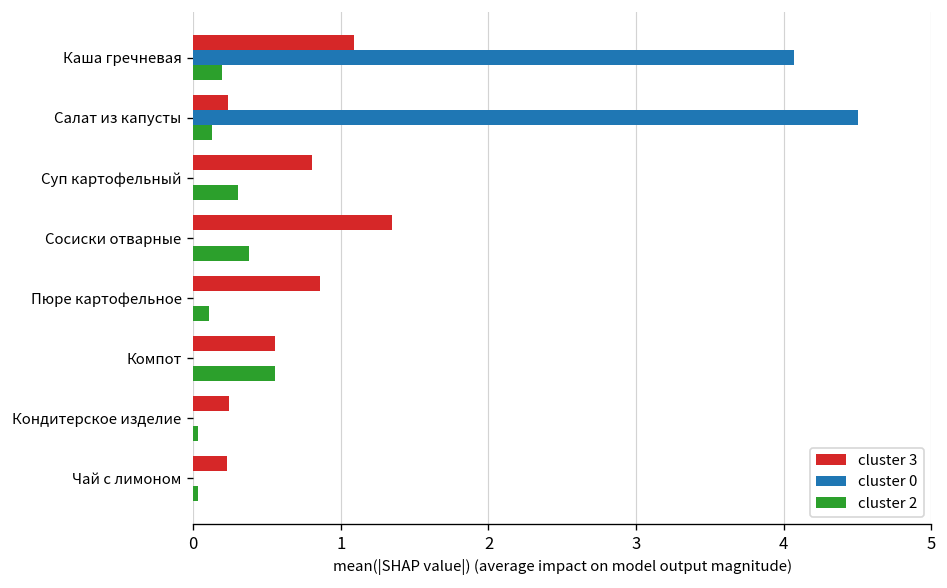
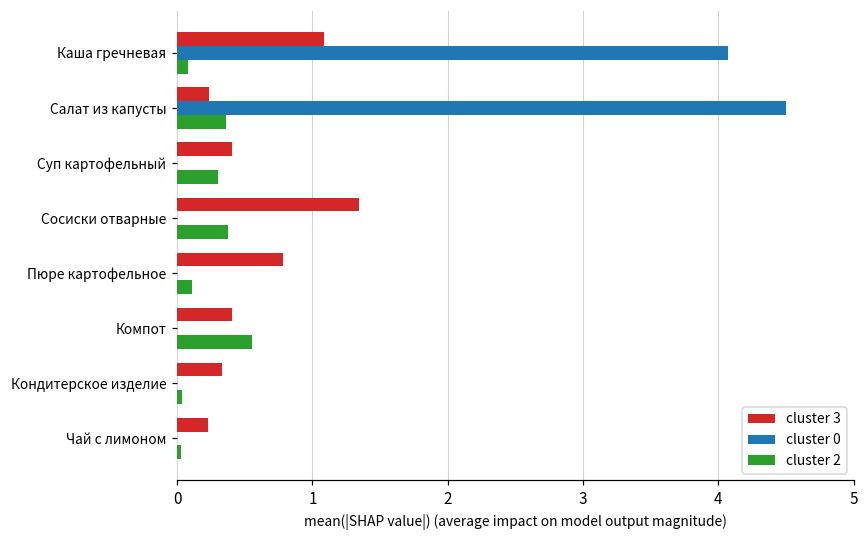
  {
    "cluster 3": {
      "Каша гречневая": 1.09,
      "Салат из капусты": 0.24,
-     "Суп картофельный": 0.80,
+     "Суп картофельный": 0.40,
      "Сосиски отварные": 1.35,
-     "Пюре картофельное": 0.86,
-     "Компот": 0.55,
-     "Кондитерское изделие": 0.24,
+     "Пюре картофельное": 0.78,
+     "Компот": 0.41,
+     "Кондитерское изделие": 0.33,
      "Чай с лимоном": 0.23
    },
    "cluster 0": {
      "Каша гречневая": 4.07,
      "Салат из капусты": 4.50,
      "Суп картофельный": 0.00,
      "Сосиски отварные": 0.00,
      "Пюре картофельное": 0.00,
      "Компот": 0.00,
      "Кондитерское изделие": 0.00,
      "Чай с лимоном": 0.00
    },
    "cluster 2": {
-     "Каша гречневая": 0.20,
-     "Салат из капусты": 0.13,
+     "Каша гречневая": 0.08,
+     "Салат из капусты": 0.36,
      "Суп картофельный": 0.30,
      "Сосиски отварные": 0.38,
      "Пюре картофельное": 0.11,
      "Компот": 0.55,
      "Кондитерское изделие": 0.03,
      "Чай с лимоном": 0.03
    }
  }
